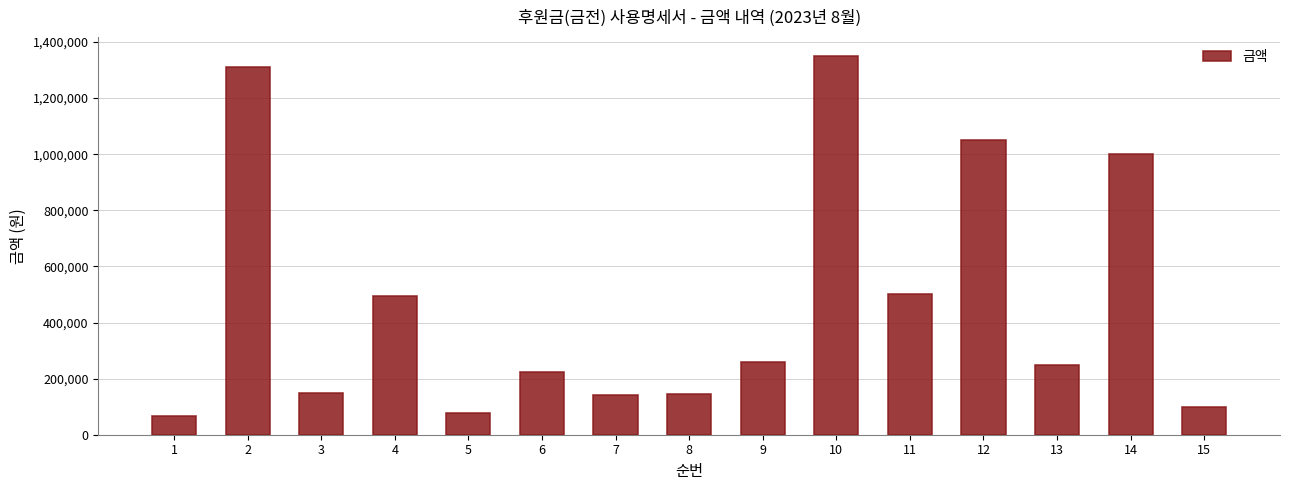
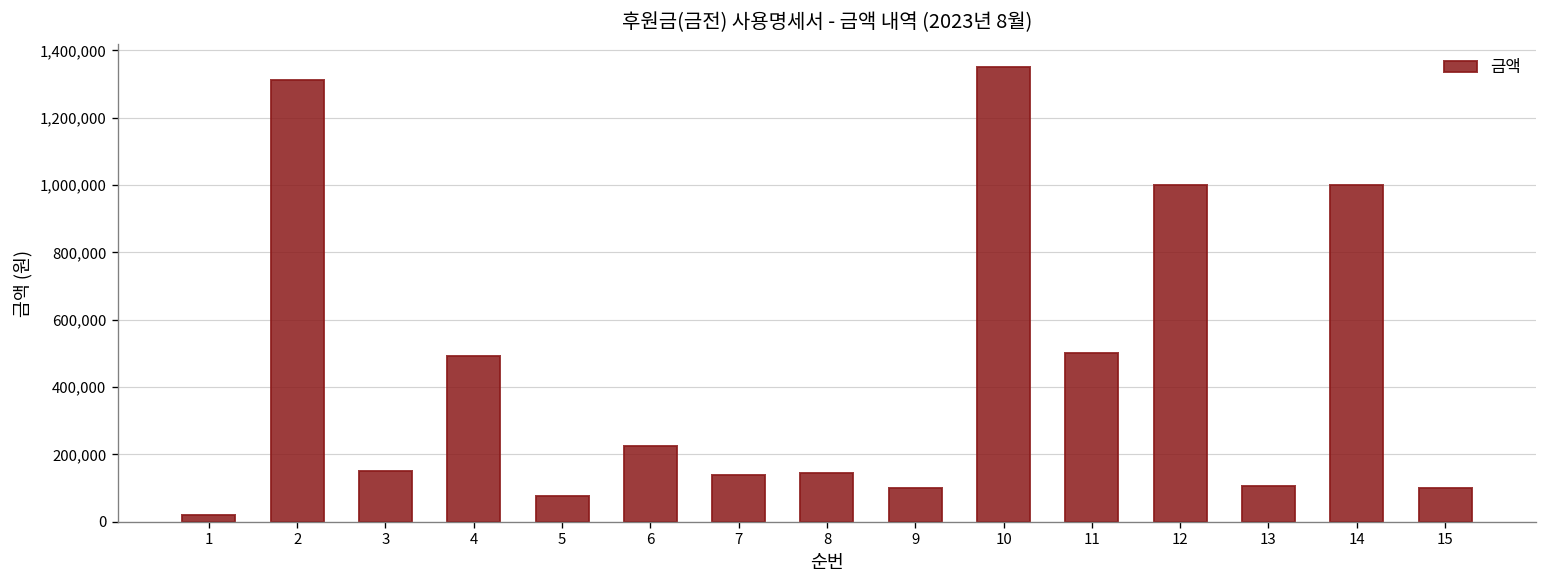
  {
-   "1": "70,000",
+   "1": "20,000",
    "2": "1,310,000",
    "3": "150,000",
    "4": "490,000",
    "5": "80,000",
    "6": "230,000",
    "7": "140,000",
    "8": "150,000",
-   "9": "260,000",
+   "9": "100,000",
    "10": "1,350,000",
    "11": "500,000",
-   "12": "1,050,000",
-   "13": "250,000",
+   "12": "1,000,000",
+   "13": "110,000",
    "14": "1,000,000",
    "15": "100,000"
  }
